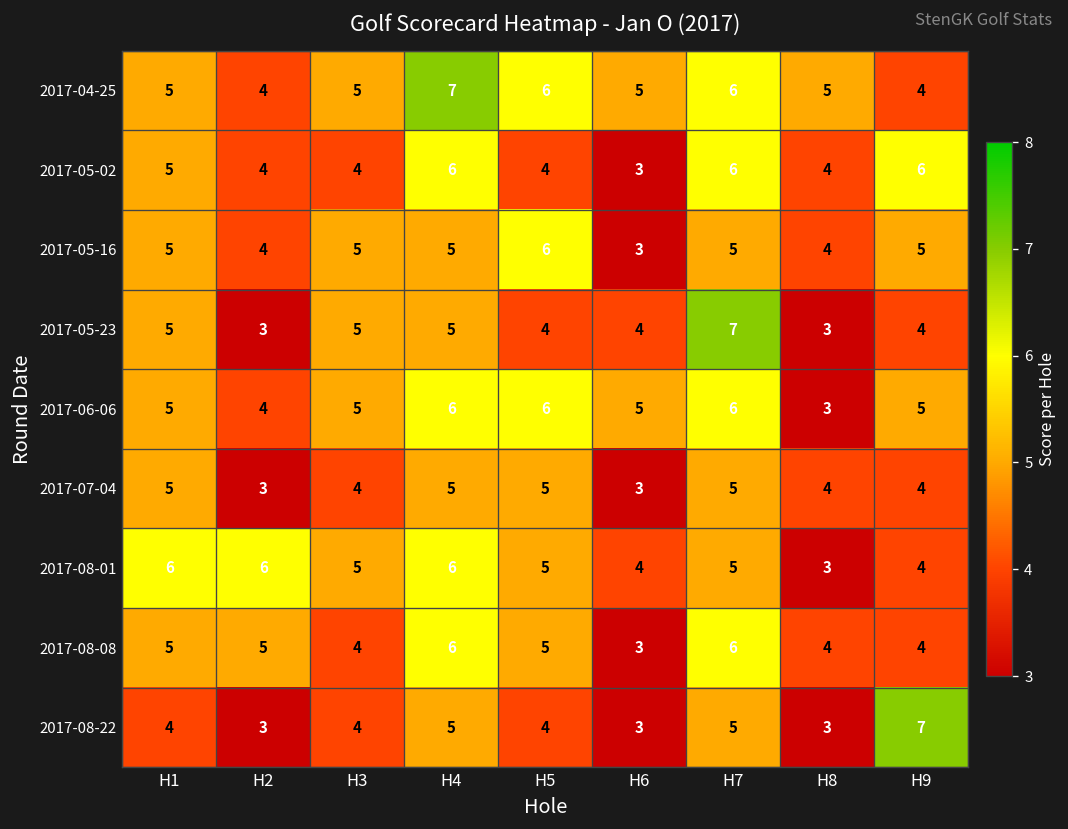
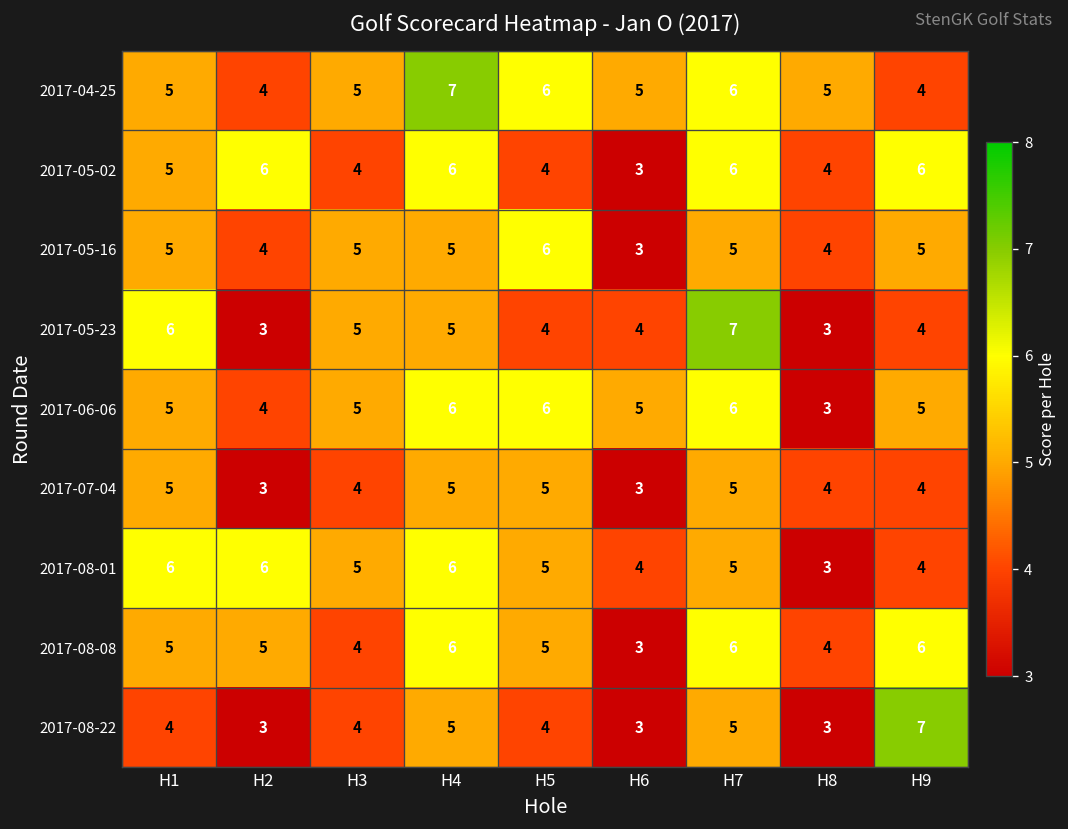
  {
    "2017-04-25": {
      "H1": 5,
      "H2": 4,
      "H3": 5,
      "H4": 7,
      "H5": 6,
      "H6": 5,
      "H7": 6,
      "H8": 5,
      "H9": 4
    },
    "2017-05-02": {
      "H1": 5,
-     "H2": 4,
+     "H2": 6,
      "H3": 4,
      "H4": 6,
      "H5": 4,
      "H6": 3,
      "H7": 6,
      "H8": 4,
      "H9": 6
    },
    "2017-05-16": {
      "H1": 5,
      "H2": 4,
      "H3": 5,
      "H4": 5,
      "H5": 6,
      "H6": 3,
      "H7": 5,
      "H8": 4,
      "H9": 5
    },
    "2017-05-23": {
-     "H1": 5,
+     "H1": 6,
      "H2": 3,
      "H3": 5,
      "H4": 5,
      "H5": 4,
      "H6": 4,
      "H7": 7,
      "H8": 3,
      "H9": 4
    },
    "2017-06-06": {
      "H1": 5,
      "H2": 4,
      "H3": 5,
      "H4": 6,
      "H5": 6,
      "H6": 5,
      "H7": 6,
      "H8": 3,
      "H9": 5
    },
    "2017-07-04": {
      "H1": 5,
      "H2": 3,
      "H3": 4,
      "H4": 5,
      "H5": 5,
      "H6": 3,
      "H7": 5,
      "H8": 4,
      "H9": 4
    },
    "2017-08-01": {
      "H1": 6,
      "H2": 6,
      "H3": 5,
      "H4": 6,
      "H5": 5,
      "H6": 4,
      "H7": 5,
      "H8": 3,
      "H9": 4
    },
    "2017-08-08": {
      "H1": 5,
      "H2": 5,
      "H3": 4,
      "H4": 6,
      "H5": 5,
      "H6": 3,
      "H7": 6,
      "H8": 4,
-     "H9": 4
+     "H9": 6
    },
    "2017-08-22": {
      "H1": 4,
      "H2": 3,
      "H3": 4,
      "H4": 5,
      "H5": 4,
      "H6": 3,
      "H7": 5,
      "H8": 3,
      "H9": 7
    }
  }
